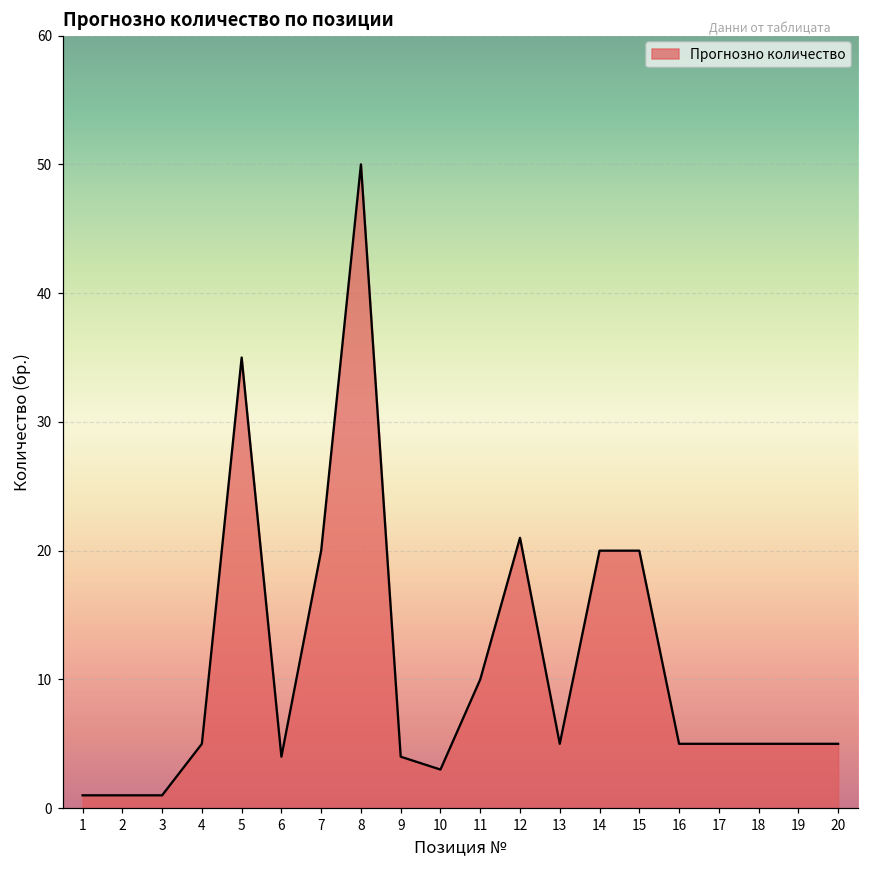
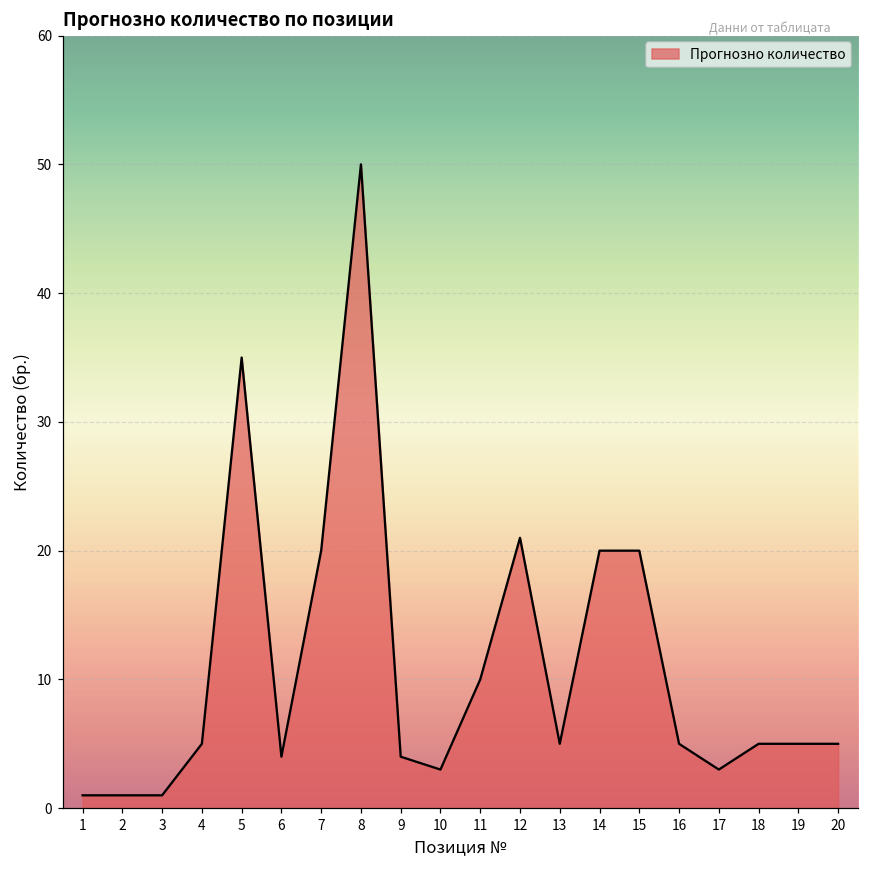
  {
    "1": 1,
    "2": 1,
    "3": 1,
    "4": 5,
    "5": 35,
    "6": 4,
    "7": 20,
    "8": 50,
    "9": 4,
    "10": 3,
    "11": 10,
    "12": 21,
    "13": 5,
    "14": 20,
    "15": 20,
    "16": 5,
-   "17": 5,
+   "17": 3,
    "18": 5,
    "19": 5,
    "20": 5
  }
